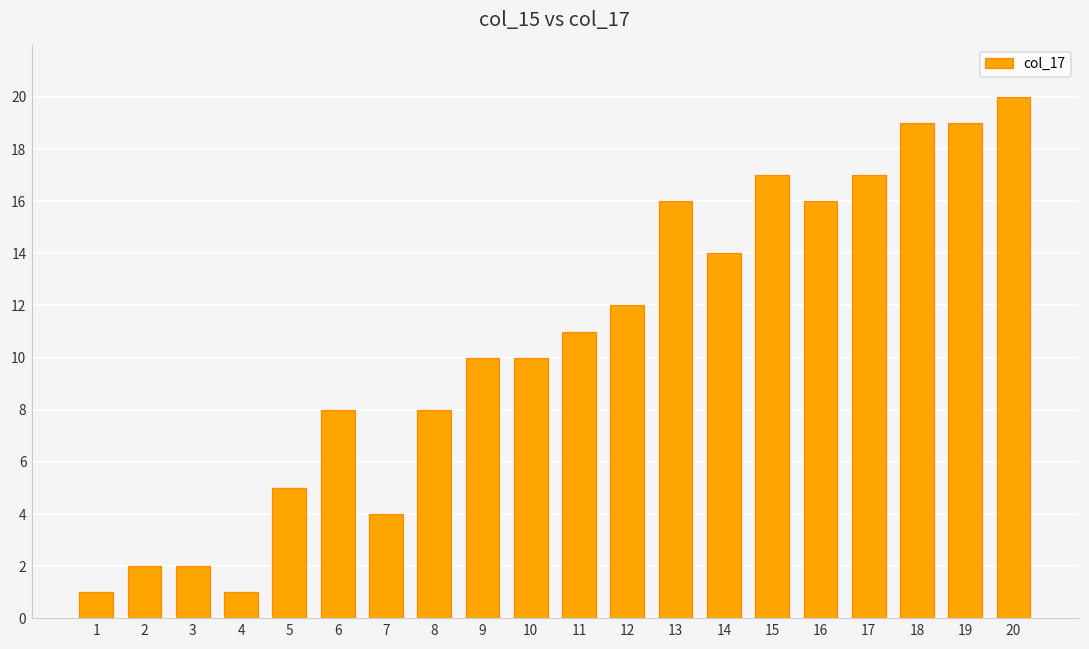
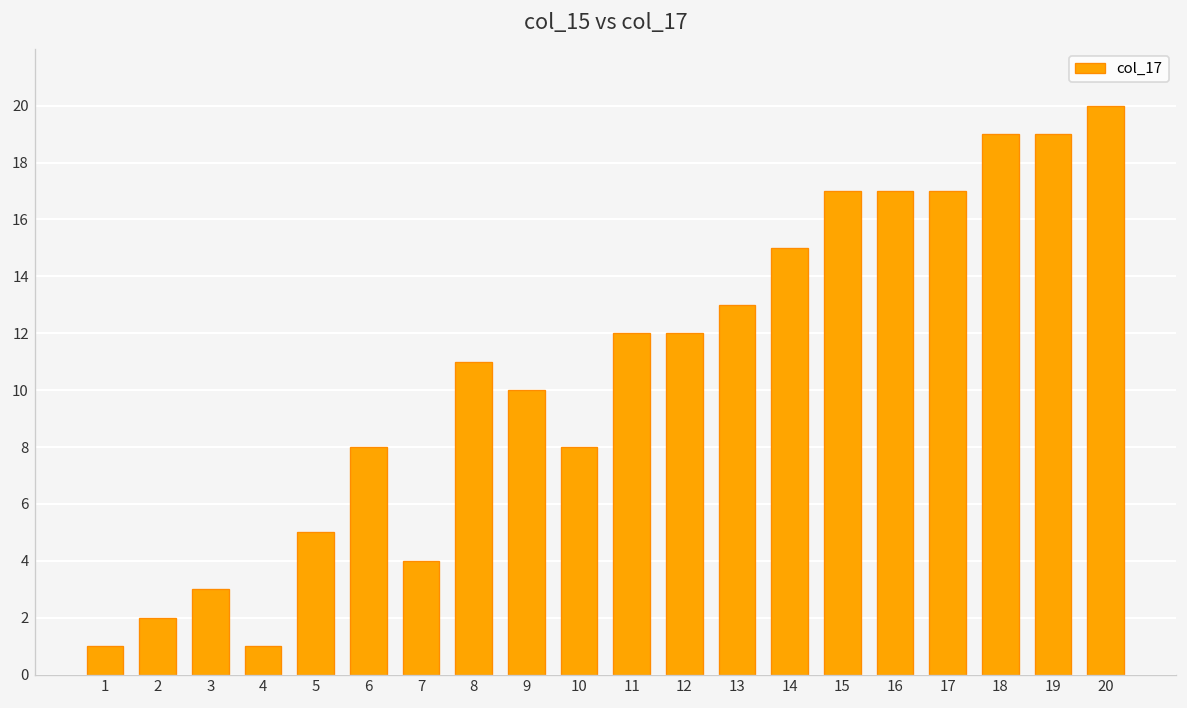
  {
    "1": 1,
    "2": 2,
-   "3": 2,
+   "3": 3,
    "4": 1,
    "5": 5,
    "6": 8,
    "7": 4,
-   "8": 8,
+   "8": 11,
    "9": 10,
-   "10": 10,
-   "11": 11,
+   "10": 8,
+   "11": 12,
    "12": 12,
-   "13": 16,
-   "14": 14,
+   "13": 13,
+   "14": 15,
    "15": 17,
-   "16": 16,
+   "16": 17,
    "17": 17,
    "18": 19,
    "19": 19,
    "20": 20
  }
